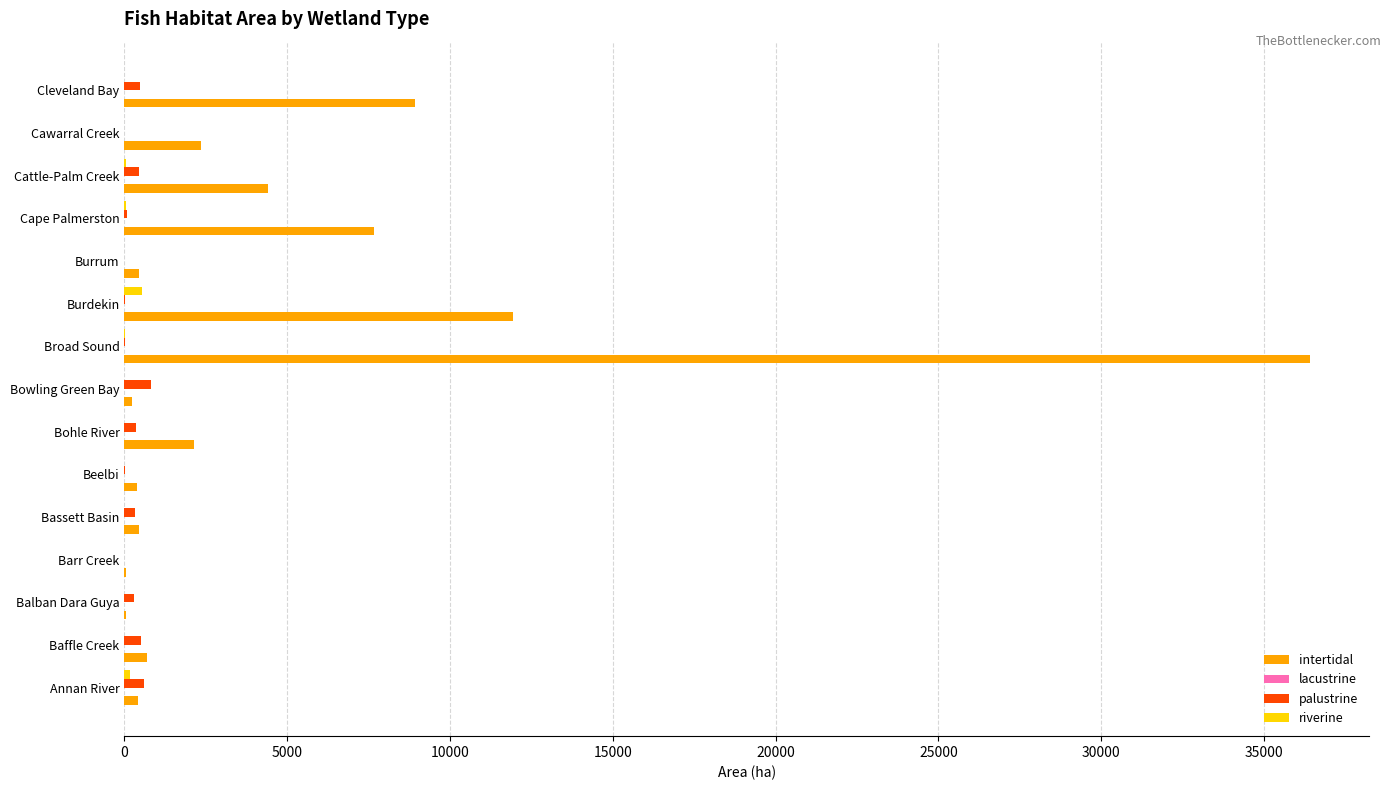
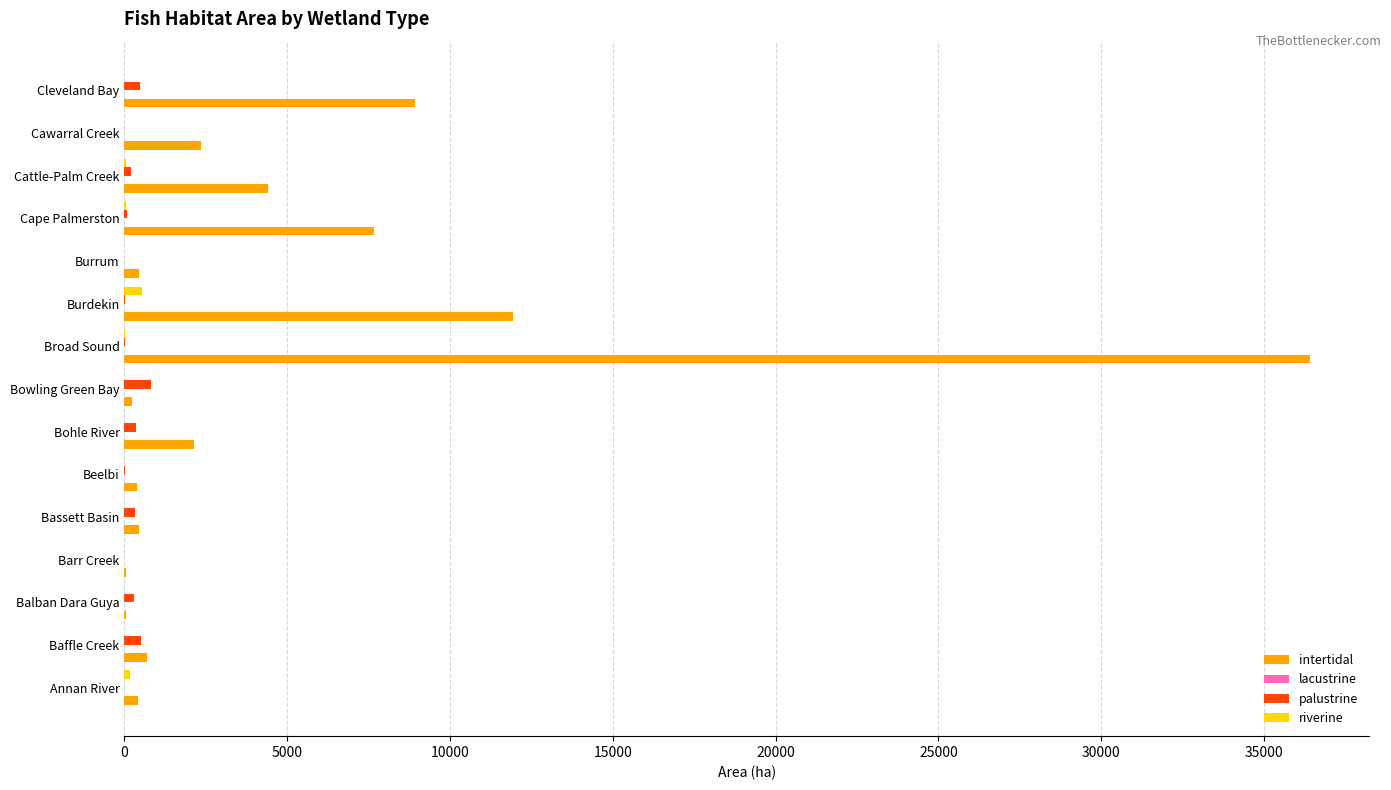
  {
    "lacustrine": {
      "Cleveland Bay": 0,
      "Cawarral Creek": 0,
      "Cattle-Palm Creek": 0,
      "Cape Palmerston": 0,
      "Burrum": 0,
      "Burdekin": 0,
      "Broad Sound": 0,
      "Bowling Green Bay": 0,
      "Bohle River": 0,
      "Beelbi": 0,
      "Bassett Basin": 0,
      "Barr Creek": 0,
      "Balban Dara Guya": 0,
      "Baffle Creek": 0,
      "Annan River": 0
    },
    "palustrine": {
      "Cleveland Bay": 500,
      "Cawarral Creek": 0,
-     "Cattle-Palm Creek": 500,
+     "Cattle-Palm Creek": 200,
      "Cape Palmerston": 100,
      "Bowling Green Bay": 800,
      "Bohle River": 400,
      "Bassett Basin": 300,
      "Barr Creek": 0,
      "Balban Dara Guya": 300,
      "Baffle Creek": 500,
-     "Annan River": 600
+     "Annan River": 0
    }
  }
